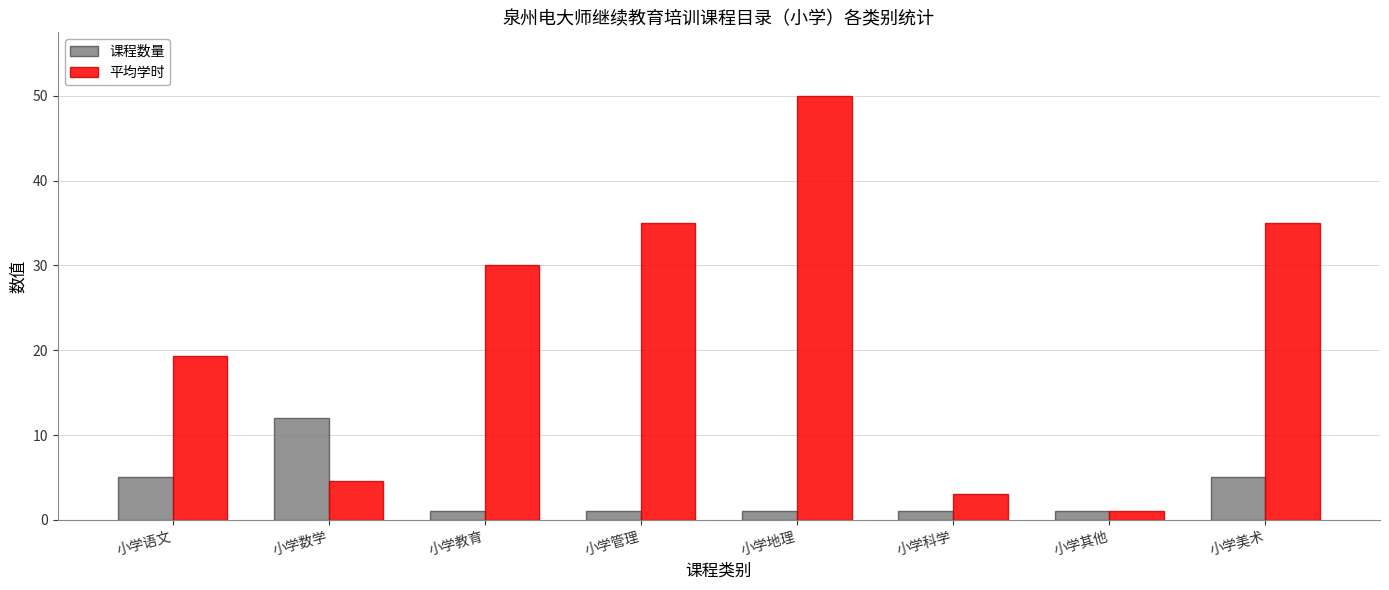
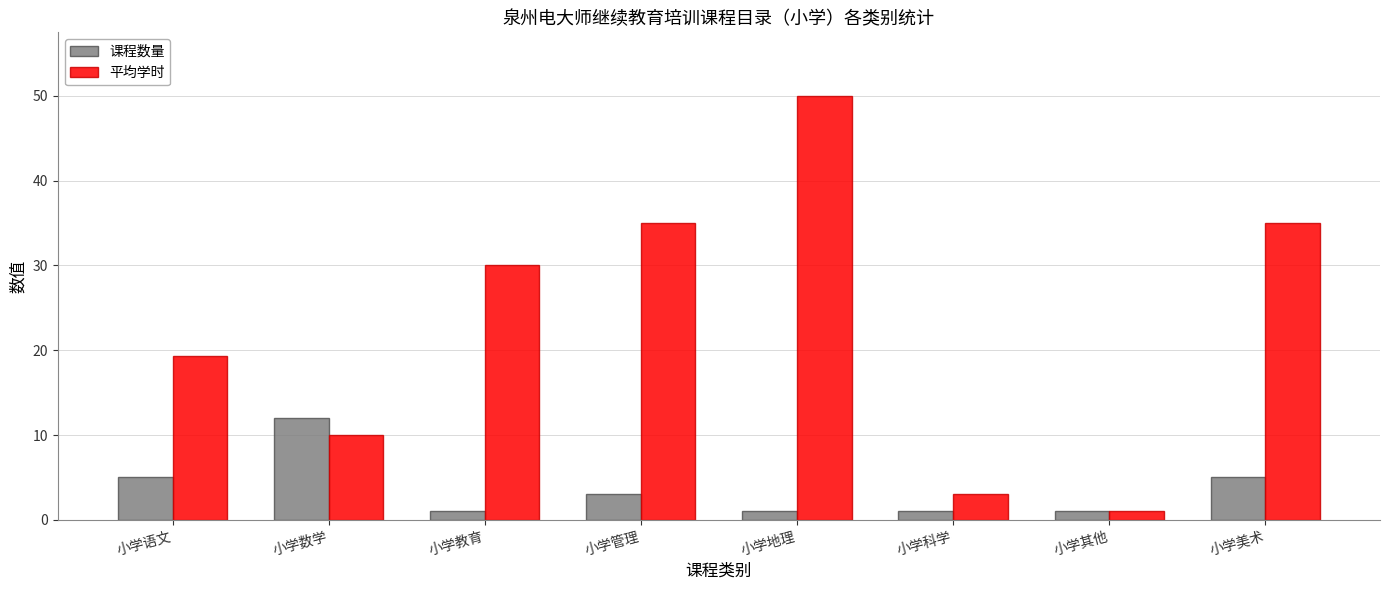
  {
    "课程数量": {
      "小学语文": 5,
      "小学数学": 12,
      "小学教育": 1,
-     "小学管理": 1,
+     "小学管理": 3,
      "小学地理": 1,
      "小学科学": 1,
      "小学其他": 1,
      "小学美术": 5
    },
    "平均学时": {
      "小学语文": 19,
-     "小学数学": 5,
+     "小学数学": 10,
      "小学教育": 30,
      "小学管理": 35,
      "小学地理": 50,
      "小学科学": 3,
      "小学其他": 1,
      "小学美术": 35
    }
  }
